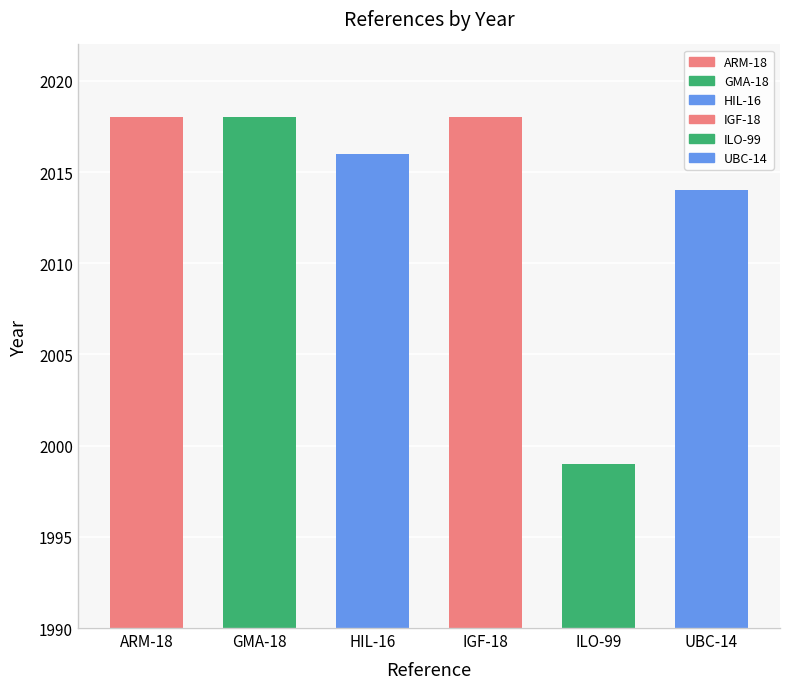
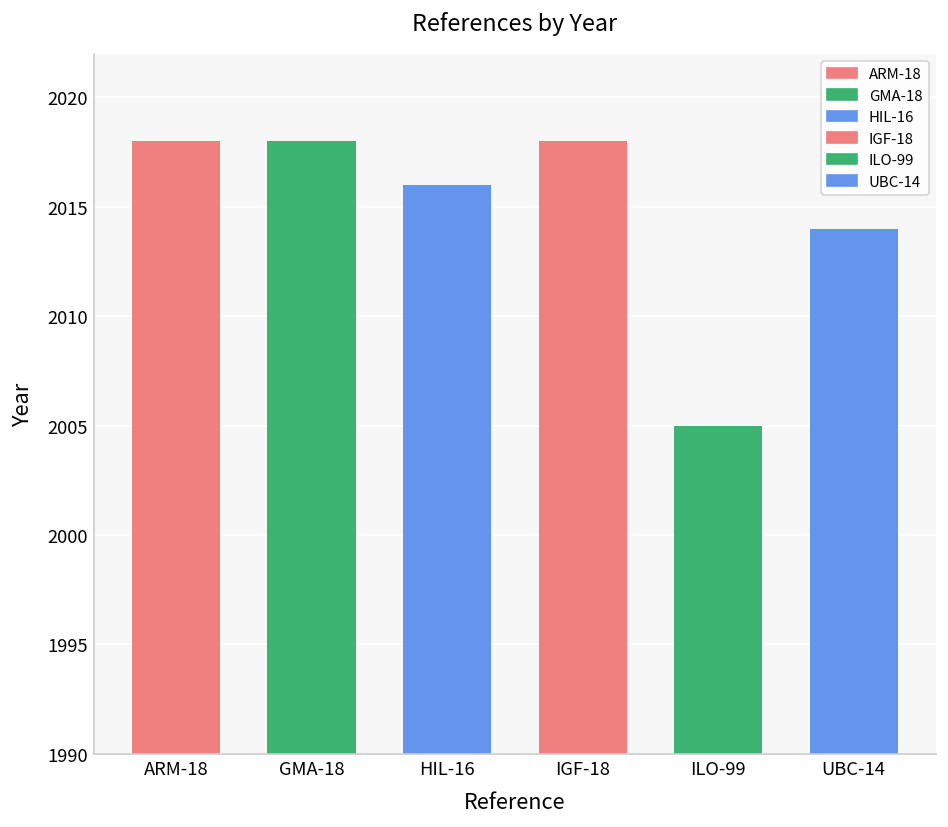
  {
    "ARM-18": 2018,
    "GMA-18": 2018,
    "HIL-16": 2016,
    "IGF-18": 2018,
-   "ILO-99": 1999,
+   "ILO-99": 2005,
    "UBC-14": 2014
  }
